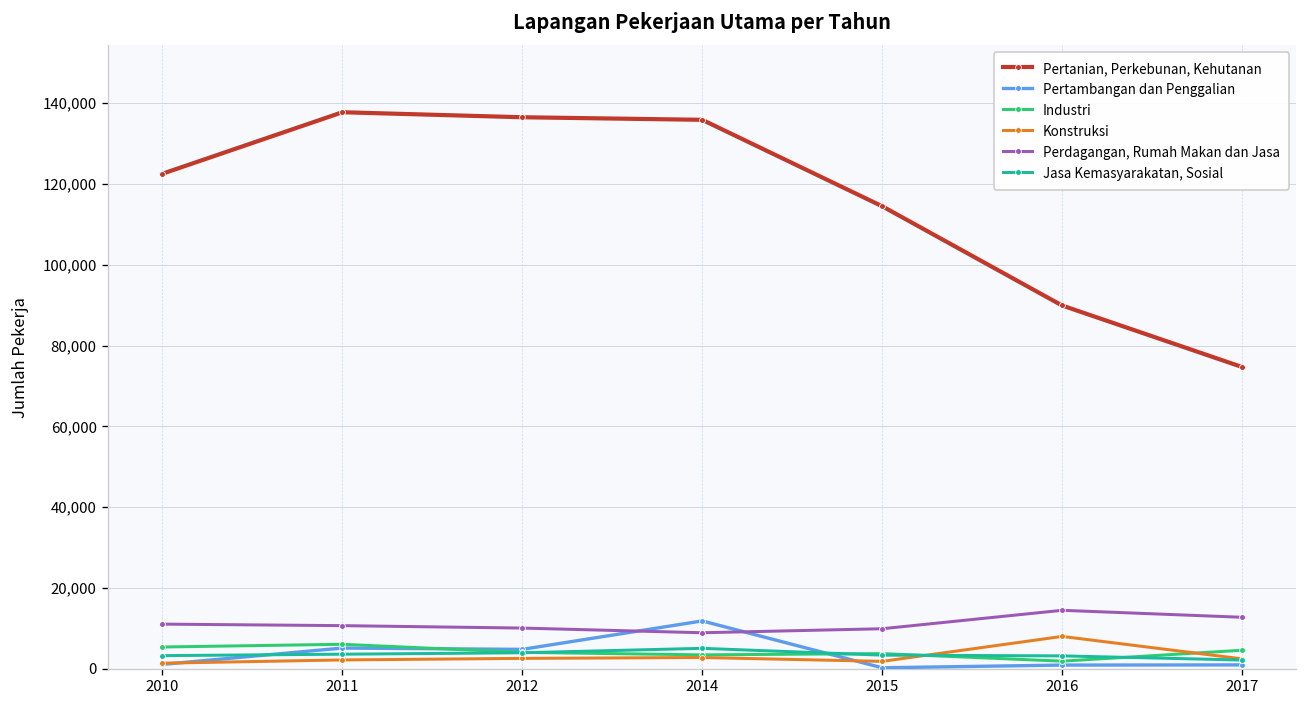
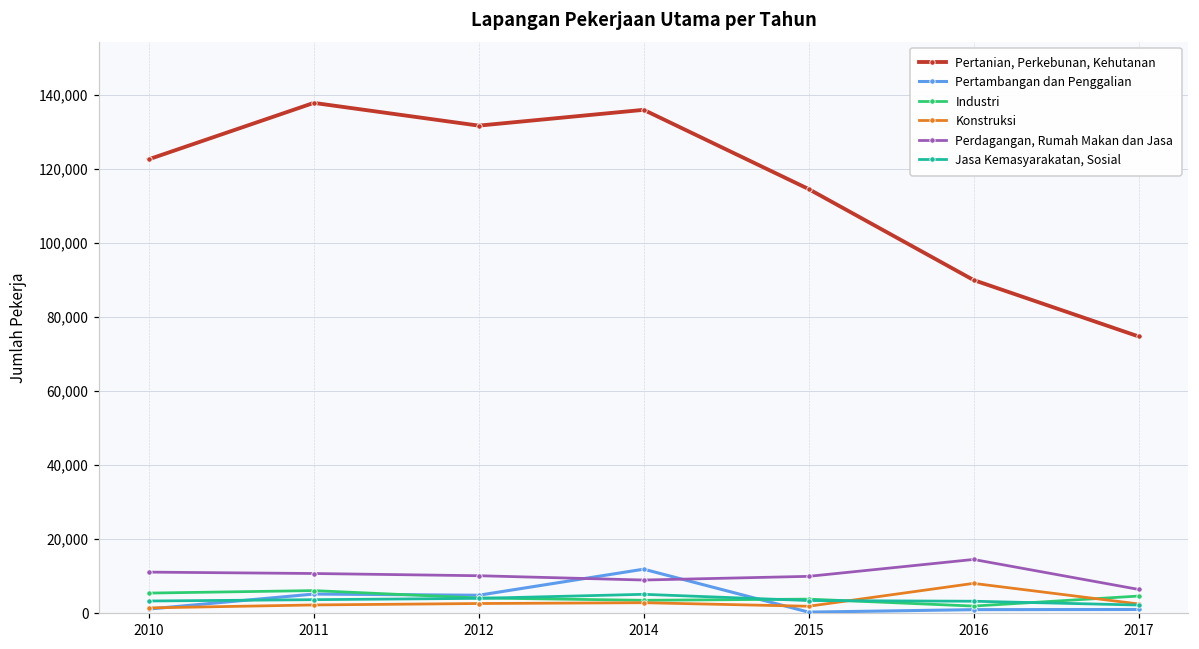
  {
    "Pertanian, Perkebunan, Kehutanan": {
      "2010": "123,000",
      "2011": "138,000",
-     "2012": "137,000",
+     "2012": "132,000",
      "2014": "136,000",
      "2015": "114,000",
      "2016": "90,000",
      "2017": "75,000"
    },
    "Pertambangan dan Penggalian": {
      "2011": "5,000",
      "2014": "12,000",
      "2015": "0",
      "2016": "1,000",
      "2017": "1,000"
    },
    "Konstruksi": {
      "2011": "2,000",
      "2012": "3,000",
      "2015": "2,000",
      "2016": "8,000"
    },
    "Perdagangan, Rumah Makan dan Jasa": {
      "2010": "11,000",
      "2011": "11,000",
      "2012": "10,000",
      "2014": "9,000",
      "2015": "10,000",
      "2016": "14,000",
-     "2017": "13,000"
+     "2017": "6,000"
    }
  }
